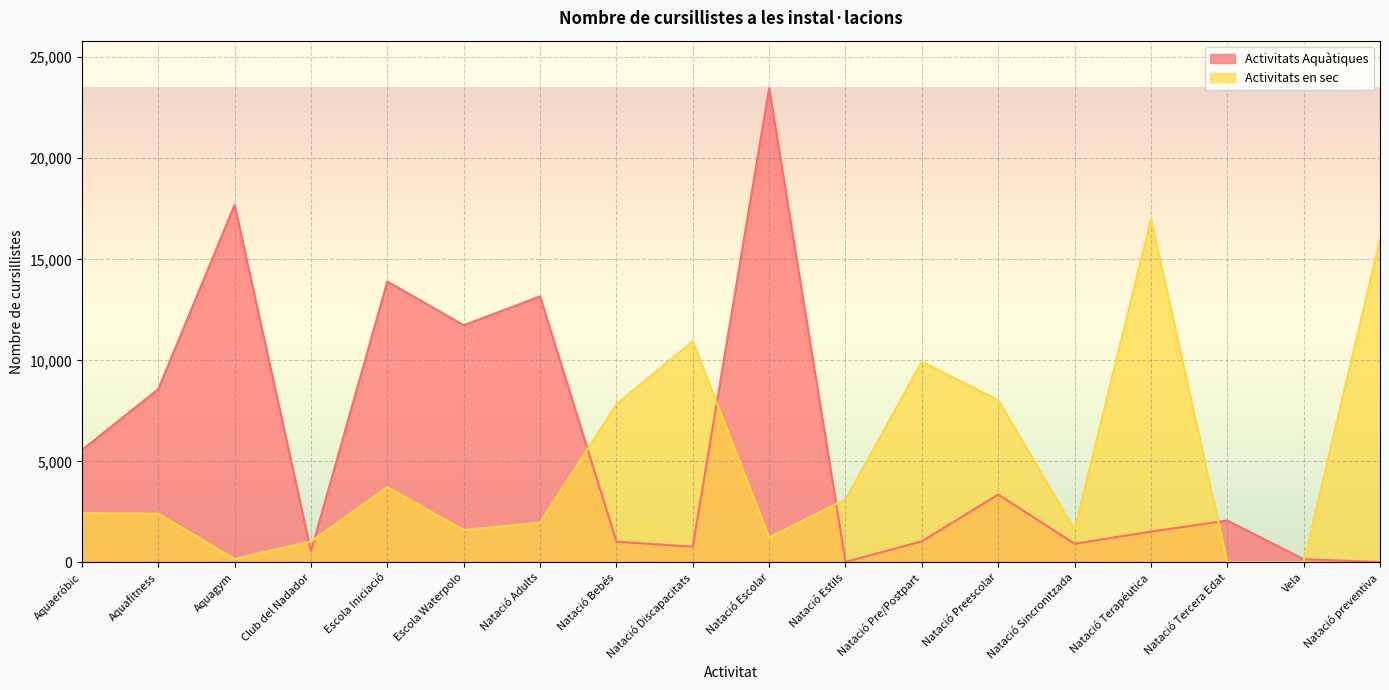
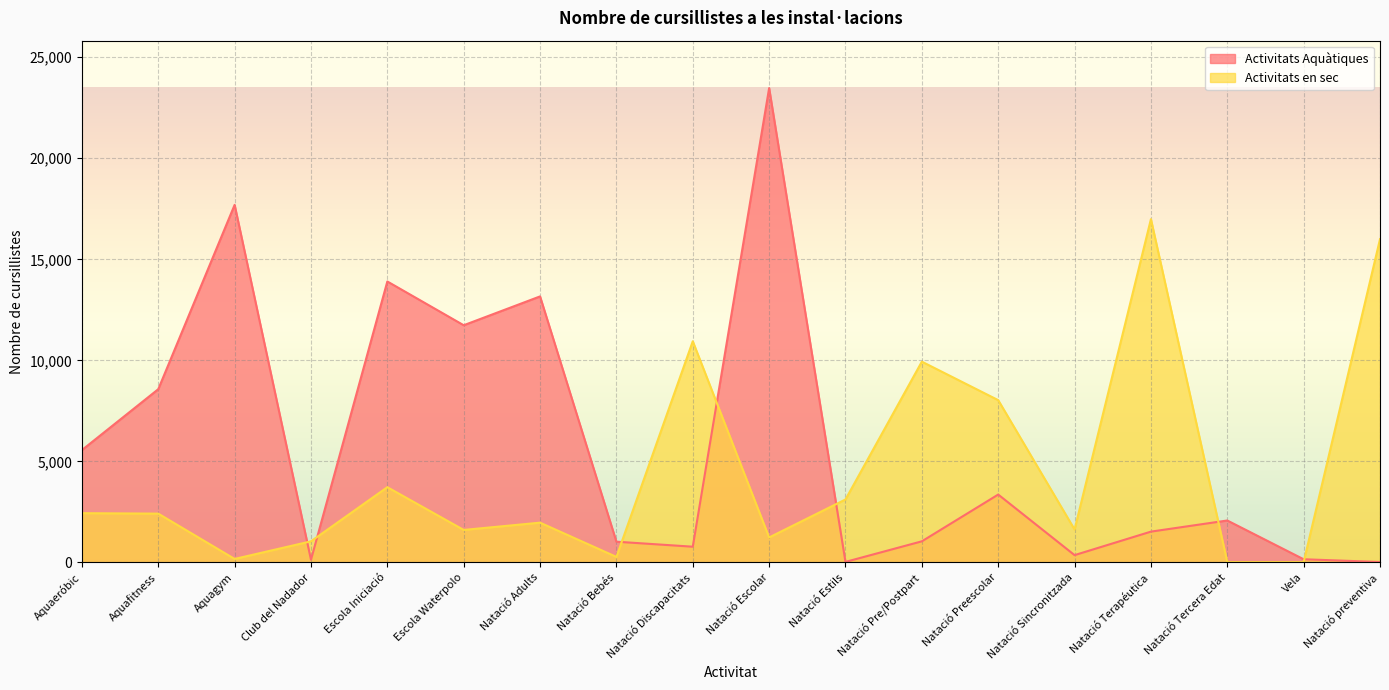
  {
    "Activitats Aquàtiques": {
      "Aquaeróbic": "5,600",
      "Aquafitness": "8,600",
      "Aquagym": "17,700",
-     "Club del Nadador": "600",
+     "Club del Nadador": "100",
      "Escola Iniciació": "13,900",
      "Escola Waterpolo": "11,700",
      "Natació Adults": "13,200",
      "Natació Bebés": "1,000",
      "Natació Discapacitats": "800",
      "Natació Escolar": "23,500",
      "Natació Estils": "0",
      "Natació Pre/Postpart": "1,000",
      "Natació Preescolar": "3,400",
-     "Natació Sincronitzada": "900",
+     "Natació Sincronitzada": "400",
      "Natació Terapéutica": "1,500",
      "Natació Tercera Edat": "2,100",
      "Vela": "200",
      "Natació preventiva": "0"
    },
    "Activitats en sec": {
      "Aquaeróbic": "2,400",
      "Aquafitness": "2,400",
      "Aquagym": "200",
      "Club del Nadador": "1,000",
      "Escola Iniciació": "3,700",
      "Escola Waterpolo": "1,600",
      "Natació Adults": "2,000",
-     "Natació Bebés": "7,800",
+     "Natació Bebés": "300",
      "Natació Discapacitats": "10,900",
      "Natació Escolar": "1,200",
      "Natació Estils": "3,100",
      "Natació Pre/Postpart": "9,900",
      "Natació Preescolar": "8,000",
      "Natació Sincronitzada": "1,600",
      "Natació Terapéutica": "17,000",
      "Natació Tercera Edat": "0",
      "Vela": "0",
      "Natació preventiva": "16,000"
    }
  }
